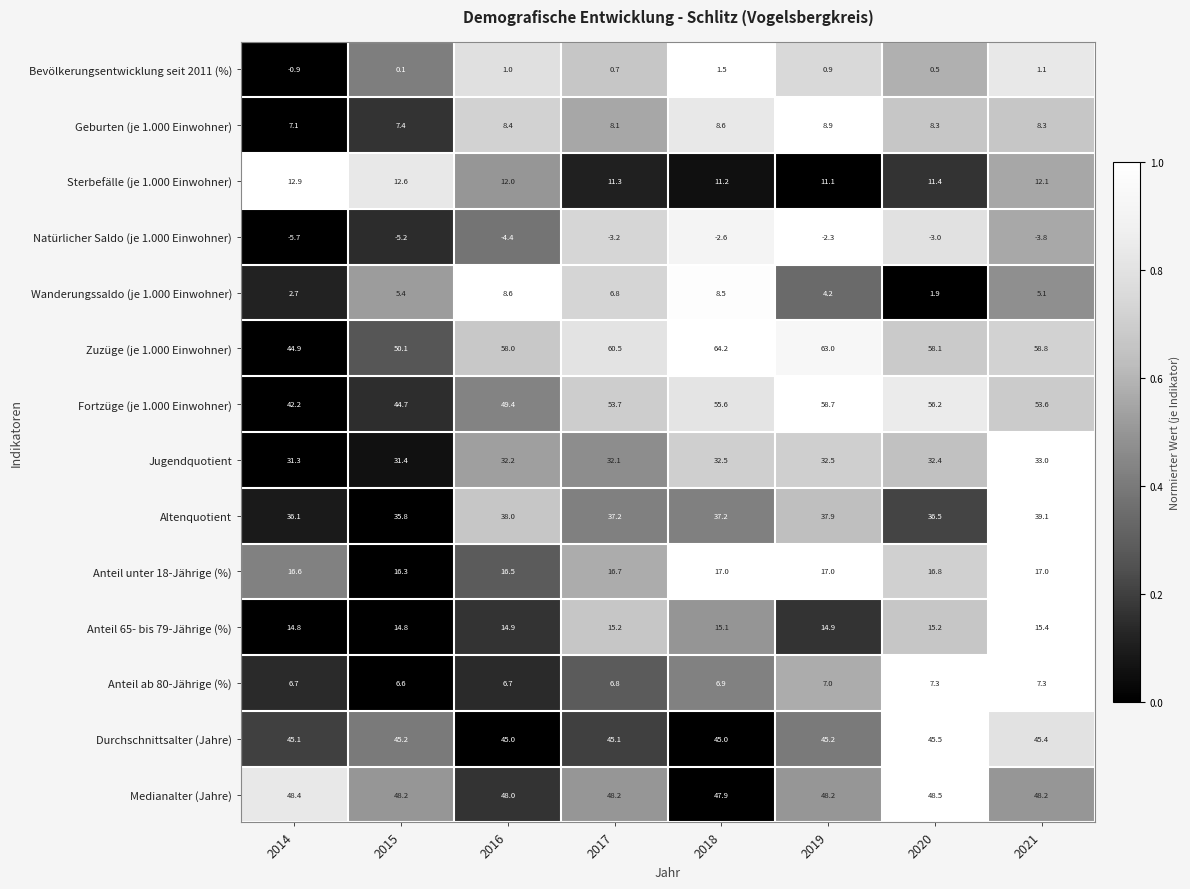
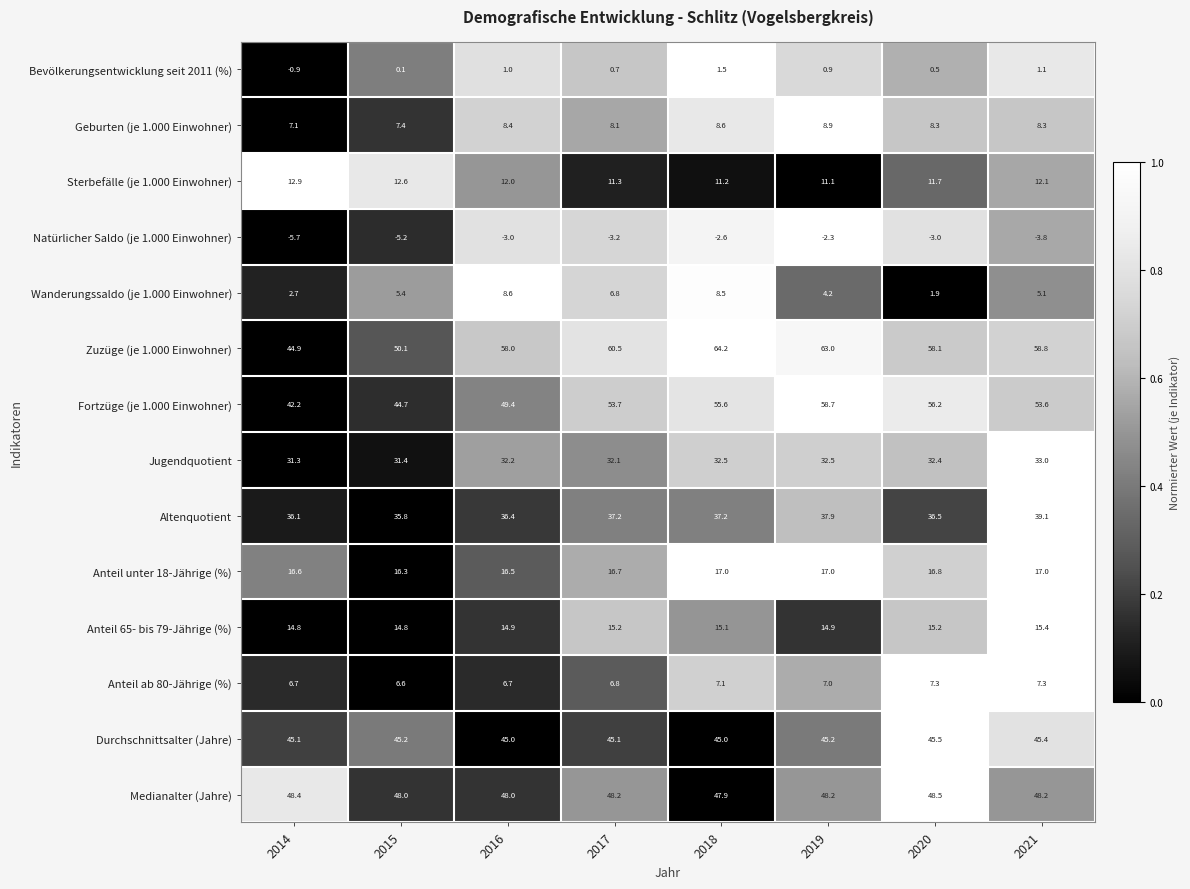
  {
    "Bevölkerungsentwicklung seit 2011 (%)": {
      "2014": -0.9,
      "2015": 0.1,
      "2016": 1.0,
      "2017": 0.7,
      "2018": 1.5,
      "2019": 0.9,
      "2020": 0.5,
      "2021": 1.1
    },
    "Geburten (je 1.000 Einwohner)": {
      "2014": 7.1,
      "2015": 7.4,
      "2016": 8.4,
      "2017": 8.1,
      "2018": 8.6,
      "2019": 8.9,
      "2020": 8.3,
      "2021": 8.3
    },
    "Sterbefälle (je 1.000 Einwohner)": {
      "2014": 12.9,
      "2015": 12.6,
      "2016": 12.0,
      "2017": 11.3,
      "2018": 11.2,
      "2019": 11.1,
-     "2020": 11.4,
+     "2020": 11.7,
      "2021": 12.1
    },
    "Natürlicher Saldo (je 1.000 Einwohner)": {
      "2014": -5.7,
      "2015": -5.2,
-     "2016": -4.4,
+     "2016": -3.0,
      "2017": -3.2,
      "2018": -2.6,
      "2019": -2.3,
      "2020": -3.0,
      "2021": -3.8
    },
    "Wanderungssaldo (je 1.000 Einwohner)": {
      "2014": 2.7,
      "2015": 5.4,
      "2016": 8.6,
      "2017": 6.8,
      "2018": 8.5,
      "2019": 4.2,
      "2020": 1.9,
      "2021": 5.1
    },
    "Zuzüge (je 1.000 Einwohner)": {
      "2014": 44.9,
      "2015": 50.1,
      "2016": 58.0,
      "2017": 60.5,
      "2018": 64.2,
      "2019": 63.0,
      "2020": 58.1,
      "2021": 58.8
    },
    "Fortzüge (je 1.000 Einwohner)": {
      "2014": 42.2,
      "2015": 44.7,
      "2016": 49.4,
      "2017": 53.7,
      "2018": 55.6,
      "2019": 58.7,
      "2020": 56.2,
      "2021": 53.6
    },
    "Jugendquotient": {
      "2014": 31.3,
      "2015": 31.4,
      "2016": 32.2,
      "2017": 32.1,
      "2018": 32.5,
      "2019": 32.5,
      "2020": 32.4,
      "2021": 33.0
    },
    "Altenquotient": {
      "2014": 36.1,
      "2015": 35.8,
-     "2016": 38.0,
+     "2016": 36.4,
      "2017": 37.2,
      "2018": 37.2,
      "2019": 37.9,
      "2020": 36.5,
      "2021": 39.1
    },
    "Anteil unter 18-Jährige (%)": {
      "2014": 16.6,
      "2015": 16.3,
      "2016": 16.5,
      "2017": 16.7,
      "2018": 17.0,
      "2019": 17.0,
      "2020": 16.8,
      "2021": 17.0
    },
    "Anteil 65- bis 79-Jährige (%)": {
      "2014": 14.8,
      "2015": 14.8,
      "2016": 14.9,
      "2017": 15.2,
      "2018": 15.1,
      "2019": 14.9,
      "2020": 15.2,
      "2021": 15.4
    },
    "Anteil ab 80-Jährige (%)": {
      "2014": 6.7,
      "2015": 6.6,
      "2016": 6.7,
      "2017": 6.8,
-     "2018": 6.9,
+     "2018": 7.1,
      "2019": 7.0,
      "2020": 7.3,
      "2021": 7.3
    },
    "Durchschnittsalter (Jahre)": {
      "2014": 45.1,
      "2015": 45.2,
      "2016": 45.0,
      "2017": 45.1,
      "2018": 45.0,
      "2019": 45.2,
      "2020": 45.5,
      "2021": 45.4
    },
    "Medianalter (Jahre)": {
      "2014": 48.4,
-     "2015": 48.2,
+     "2015": 48.0,
      "2016": 48.0,
      "2017": 48.2,
      "2018": 47.9,
      "2019": 48.2,
      "2020": 48.5,
      "2021": 48.2
    }
  }
